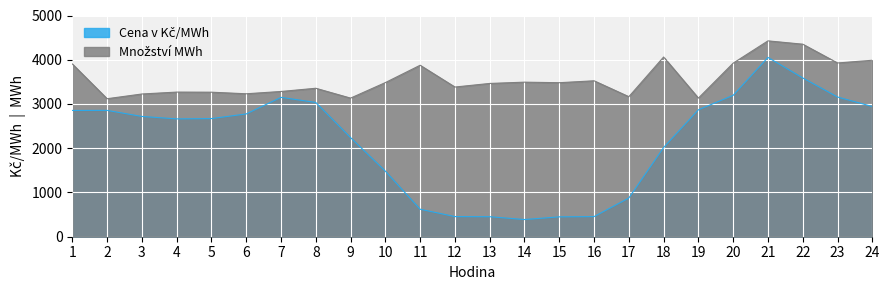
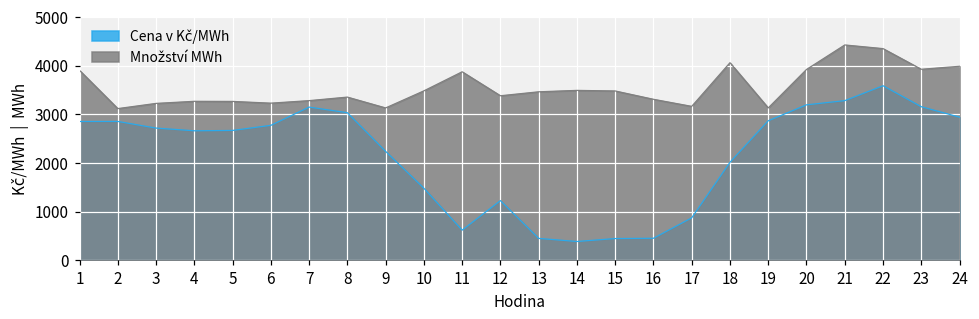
  {
    "Cena v Kč/MWh": {
      "1": 2900,
      "2": 2900,
      "3": 2700,
      "4": 2700,
      "5": 2700,
      "6": 2800,
      "7": 3100,
      "8": 3000,
      "9": 2200,
      "10": 1500,
      "11": 600,
-     "12": 500,
+     "12": 1200,
      "13": 500,
      "14": 400,
      "15": 400,
      "16": 500,
      "17": 900,
      "18": 2000,
      "19": 2900,
      "20": 3200,
-     "21": 4100,
+     "21": 3300,
      "22": 3600,
      "23": 3200,
      "24": 2900
    },
    "Množství MWh": {
      "1": 3900,
      "2": 3100,
      "3": 3200,
      "4": 3300,
      "5": 3300,
      "6": 3200,
      "7": 3300,
      "8": 3400,
      "9": 3100,
      "10": 3500,
      "11": 3900,
      "12": 3400,
      "13": 3500,
      "14": 3500,
      "15": 3500,
-     "16": 3500,
+     "16": 3300,
      "17": 3200,
      "18": 4100,
      "19": 3100,
      "20": 3900,
      "21": 4400,
      "22": 4400,
      "23": 3900,
      "24": 4000
    }
  }
